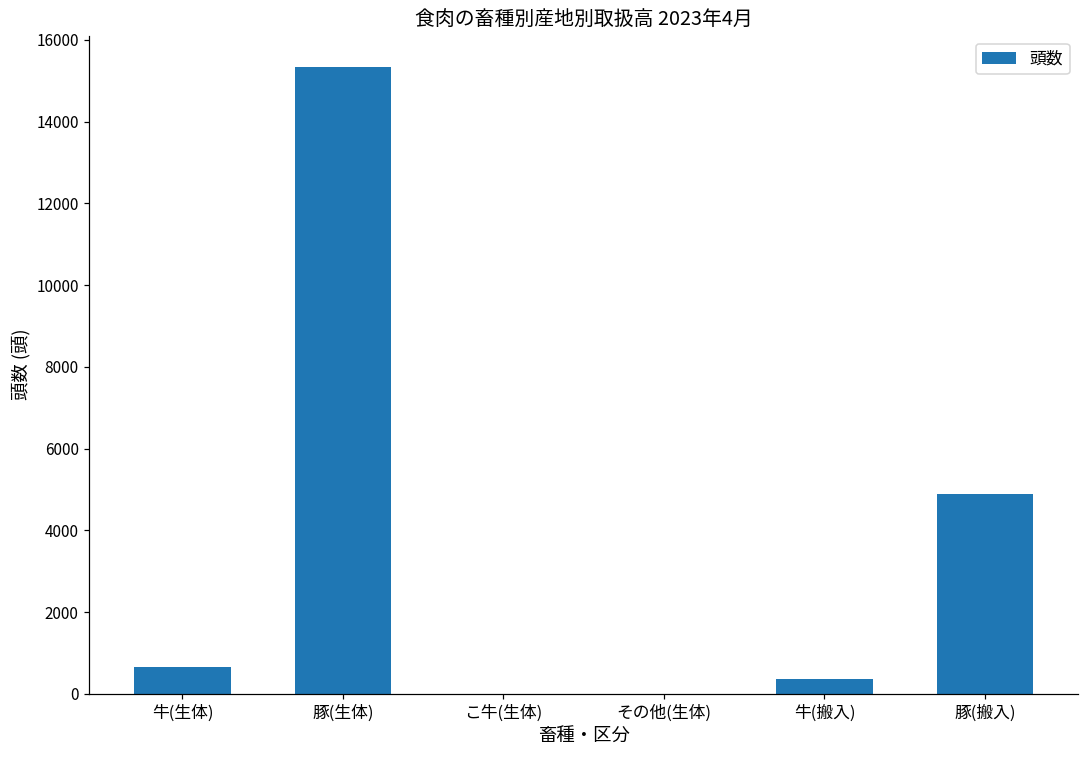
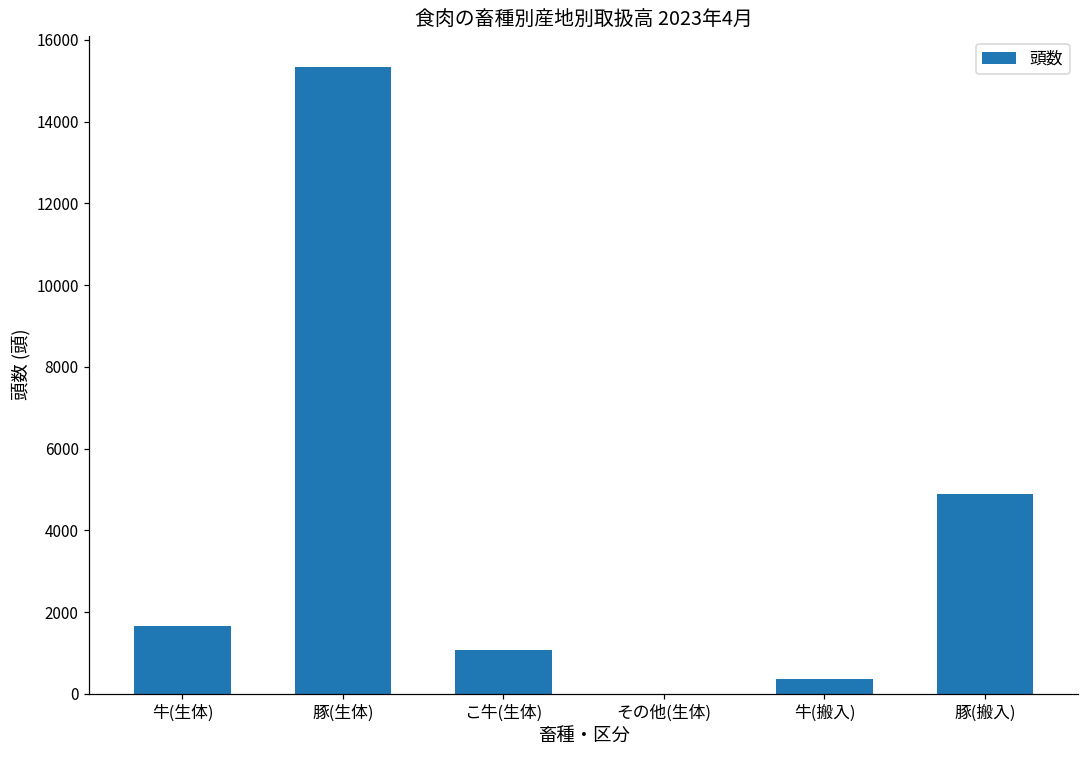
  {
-   "牛(生体)": 700,
+   "牛(生体)": 1700,
    "豚(生体)": 15300,
-   "こ牛(生体)": 0,
+   "こ牛(生体)": 1100,
    "その他(生体)": 0,
    "牛(搬入)": 400,
    "豚(搬入)": 4900
  }
